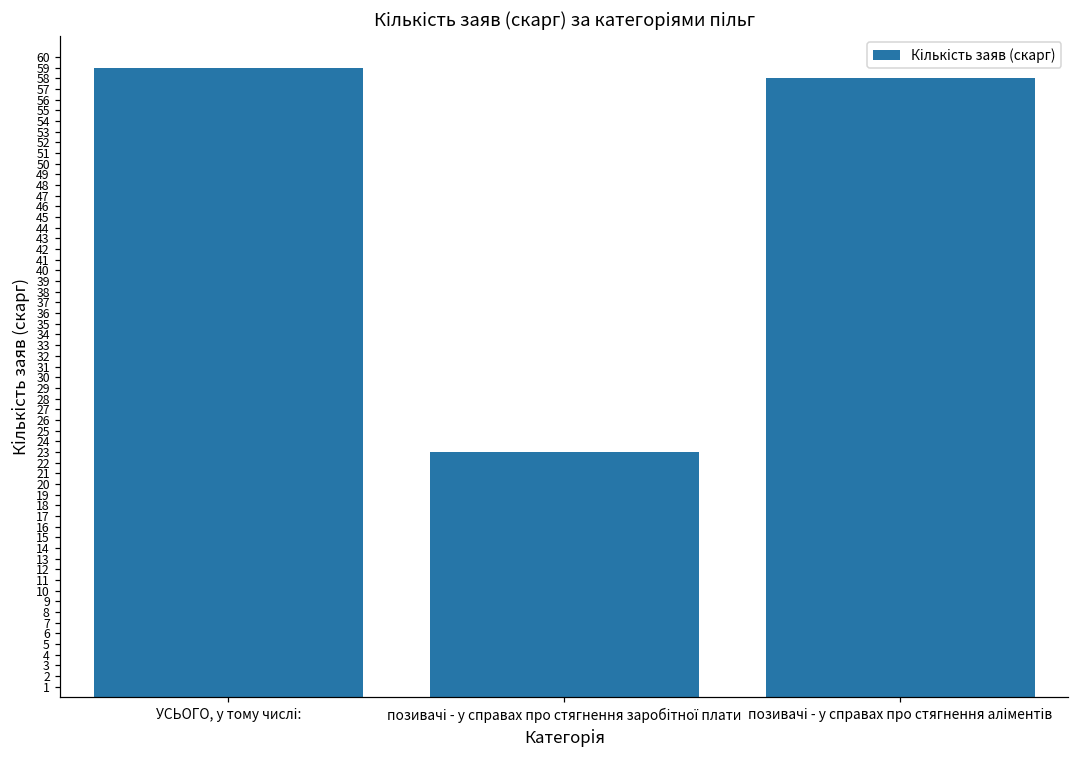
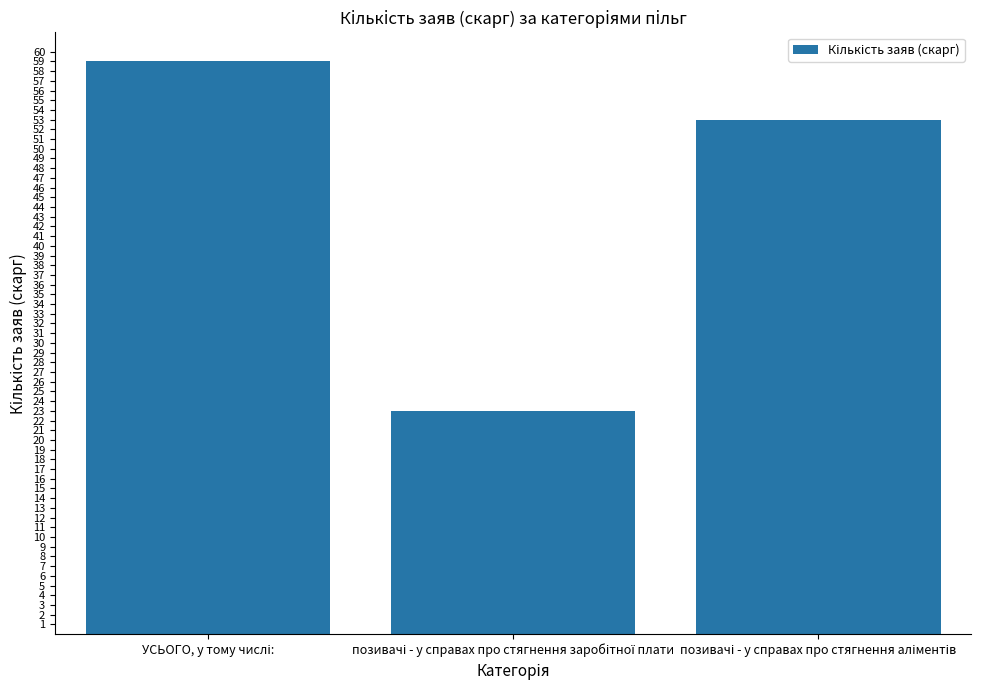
  {
    "УСЬОГО, у тому числі:": 59,
    "позивачі - у справах про стягнення заробітної плати": 23,
-   "позивачі - у справах про стягнення аліментів": 58
+   "позивачі - у справах про стягнення аліментів": 53
  }
